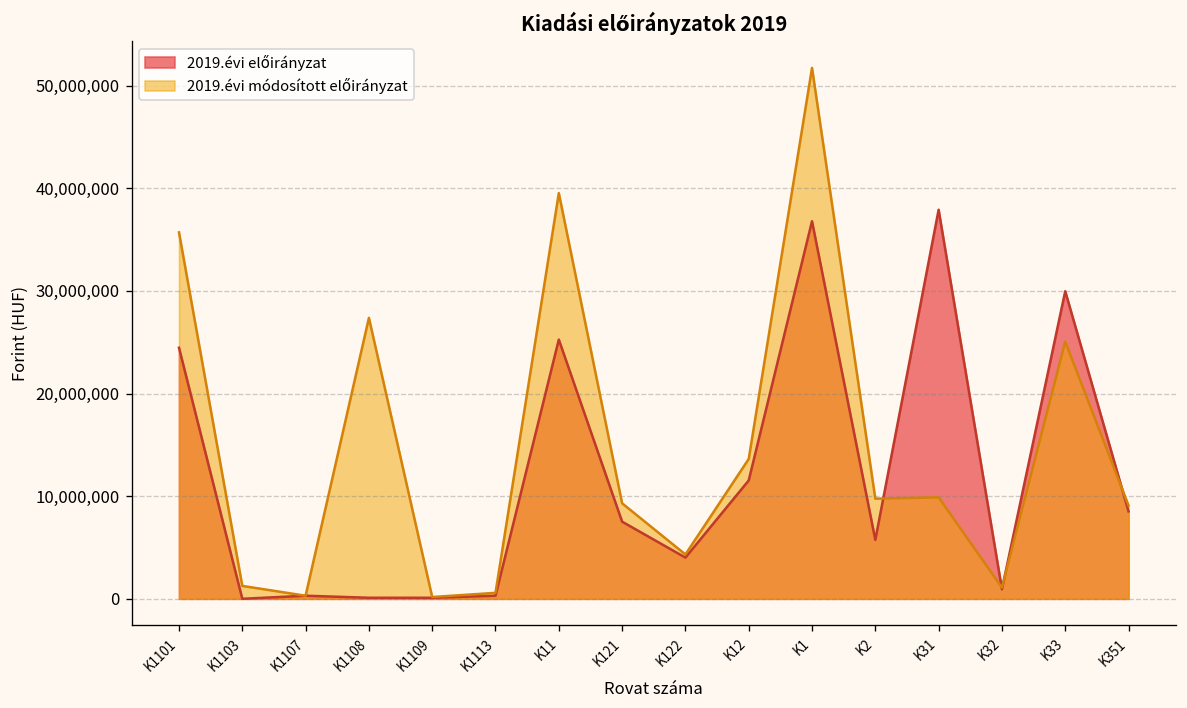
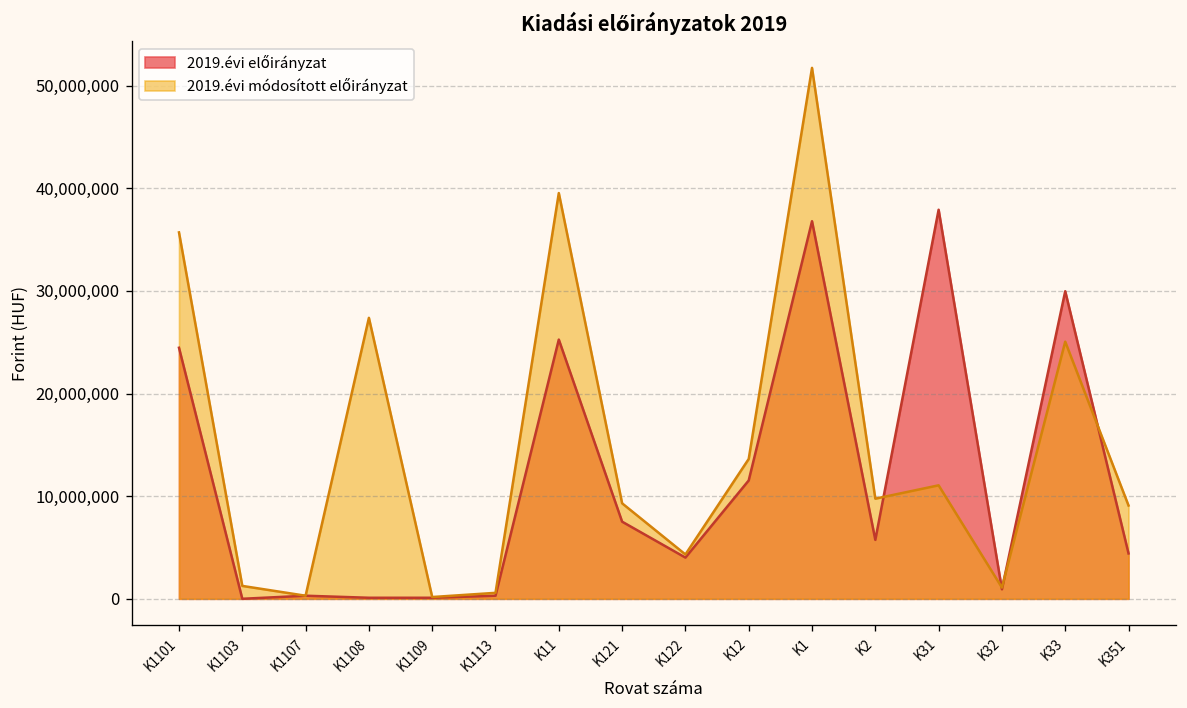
  {
    "2019.évi előirányzat": {
      "K1101": "24,000,000",
      "K1103": "0",
      "K1108": "0",
      "K11": "25,000,000",
      "K121": "8,000,000",
      "K122": "4,000,000",
      "K12": "12,000,000",
      "K1": "37,000,000",
      "K2": "6,000,000",
      "K31": "38,000,000",
      "K33": "30,000,000",
-     "K351": "9,000,000"
+     "K351": "4,000,000"
    },
    "2019.évi módosított előirányzat": {
      "K1101": "36,000,000",
      "K1103": "1,000,000",
      "K1108": "27,000,000",
      "K11": "40,000,000",
      "K121": "9,000,000",
      "K122": "4,000,000",
      "K12": "14,000,000",
      "K1": "52,000,000",
      "K2": "10,000,000",
-     "K31": "10,000,000",
+     "K31": "11,000,000",
      "K33": "25,000,000",
      "K351": "9,000,000"
    }
  }
